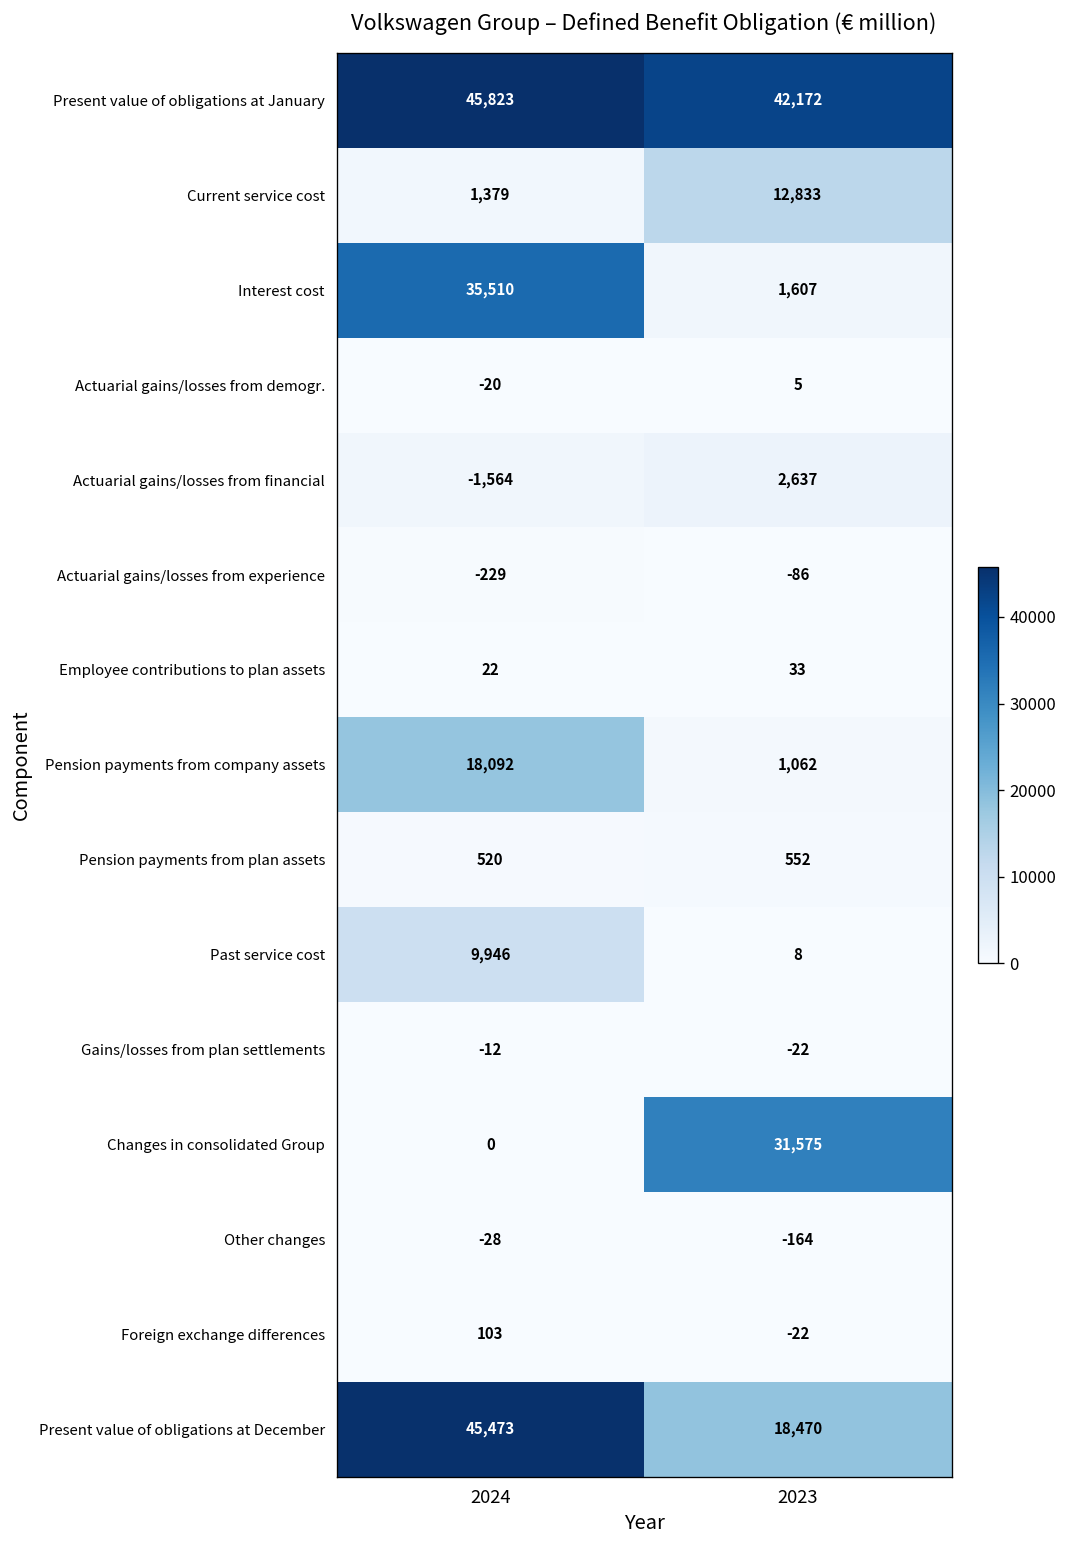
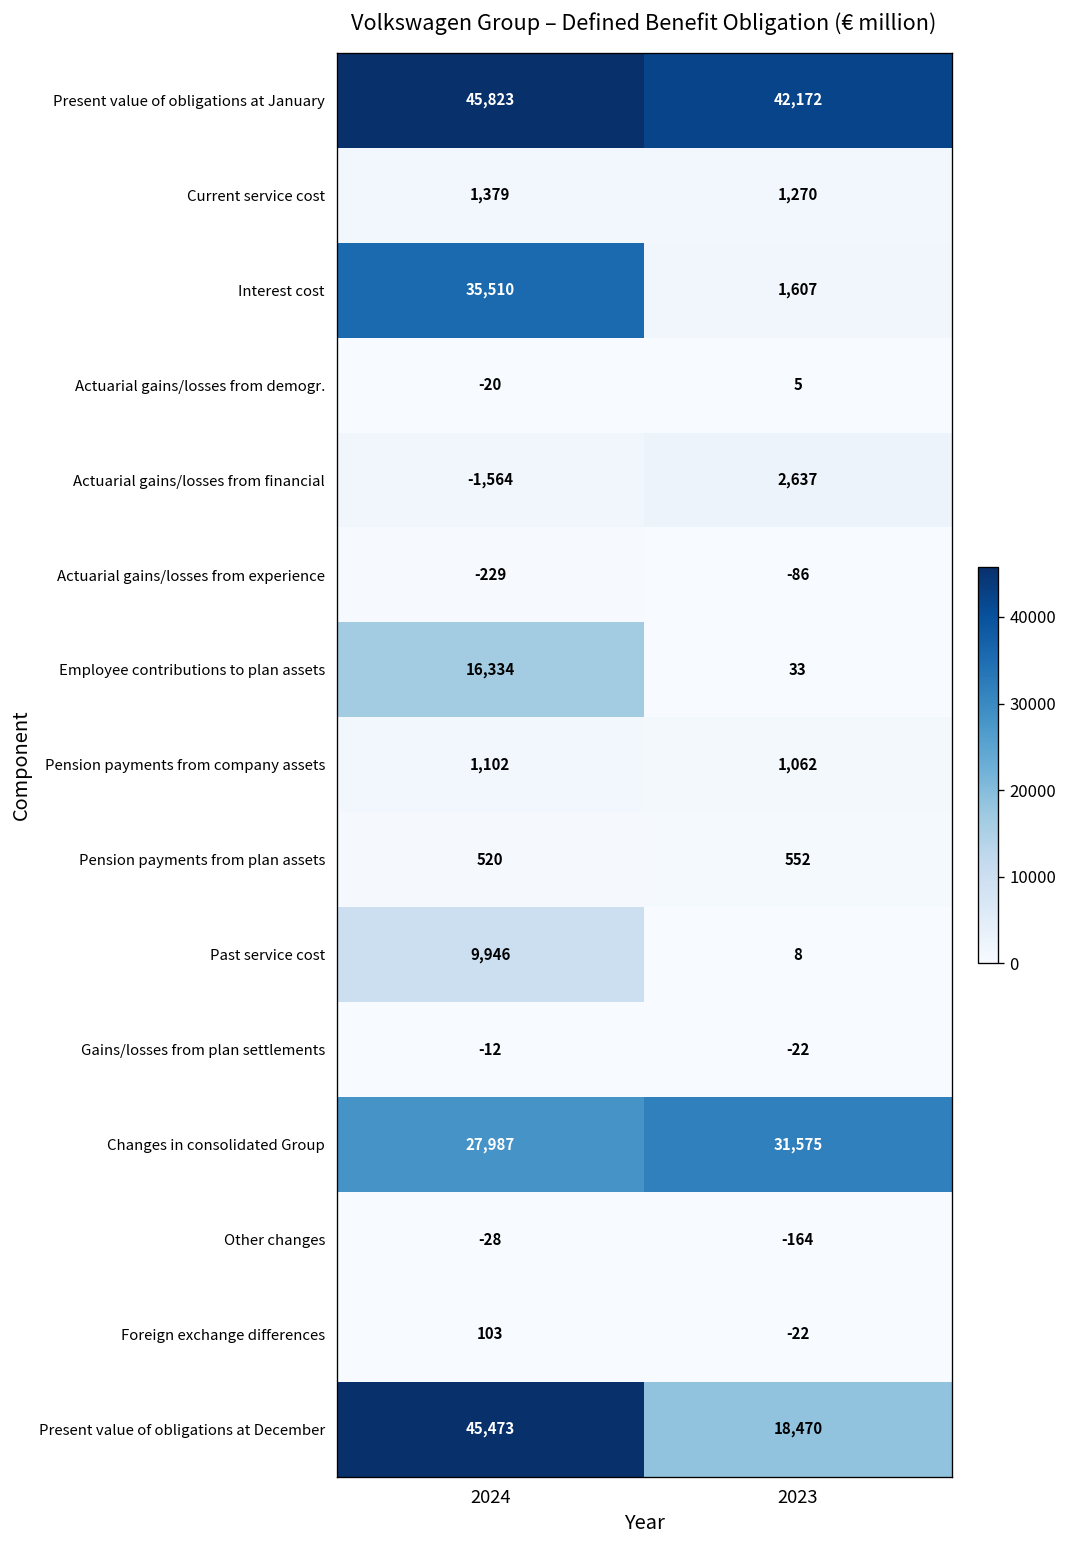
  {
    "Present value of obligations at January": {
      "2024": "45,823",
      "2023": "42,172"
    },
    "Current service cost": {
      "2024": "1,379",
-     "2023": "12,833"
+     "2023": "1,270"
    },
    "Interest cost": {
      "2024": "35,510",
      "2023": "1,607"
    },
    "Actuarial gains/losses from demogr.": {
      "2024": "-20",
      "2023": "5"
    },
    "Actuarial gains/losses from financial": {
      "2024": "-1,564",
      "2023": "2,637"
    },
    "Actuarial gains/losses from experience": {
      "2024": "-229",
      "2023": "-86"
    },
    "Employee contributions to plan assets": {
-     "2024": "22",
+     "2024": "16,334",
      "2023": "33"
    },
    "Pension payments from company assets": {
-     "2024": "18,092",
+     "2024": "1,102",
      "2023": "1,062"
    },
    "Pension payments from plan assets": {
      "2024": "520",
      "2023": "552"
    },
    "Past service cost": {
      "2024": "9,946",
      "2023": "8"
    },
    "Gains/losses from plan settlements": {
      "2024": "-12",
      "2023": "-22"
    },
    "Changes in consolidated Group": {
-     "2024": "0",
+     "2024": "27,987",
      "2023": "31,575"
    },
    "Other changes": {
      "2024": "-28",
      "2023": "-164"
    },
    "Foreign exchange differences": {
      "2024": "103",
      "2023": "-22"
    },
    "Present value of obligations at December": {
      "2024": "45,473",
      "2023": "18,470"
    }
  }
